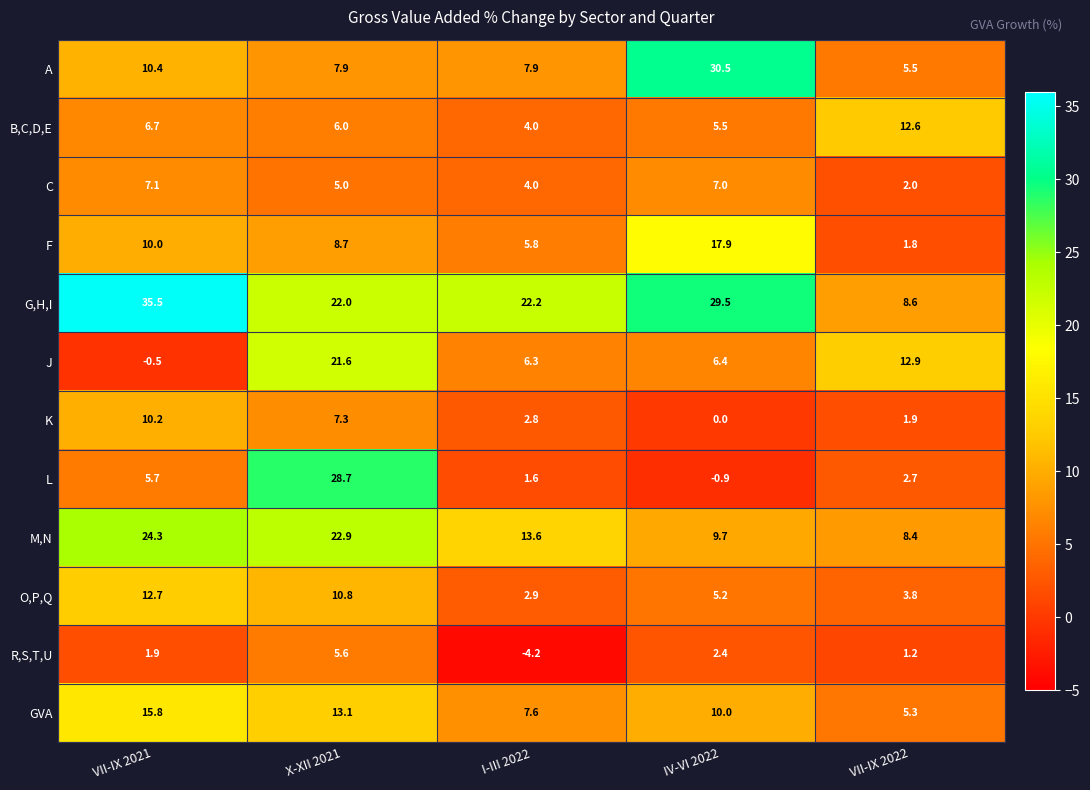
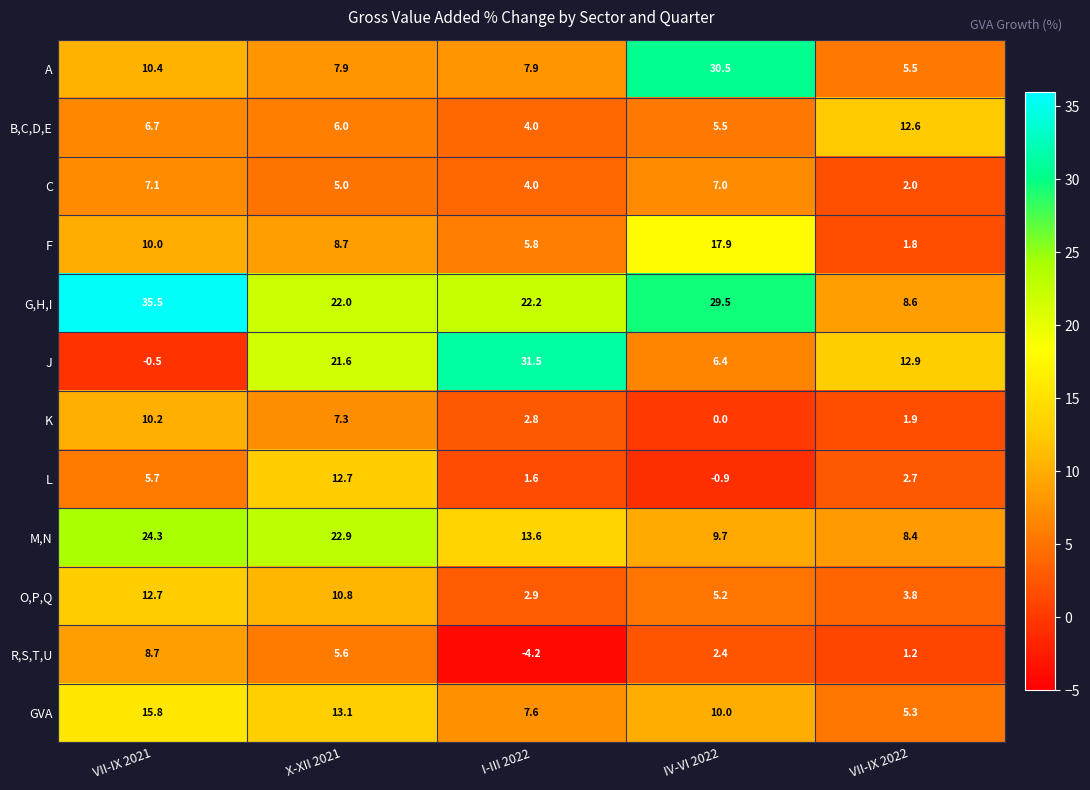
  {
    "A": {
      "VII-IX 2021": 10.4,
      "X-XII 2021": 7.9,
      "I-III 2022": 7.9,
      "IV-VI 2022": 30.5,
      "VII-IX 2022": 5.5
    },
    "B,C,D,E": {
      "VII-IX 2021": 6.7,
      "X-XII 2021": 6.0,
      "I-III 2022": 4.0,
      "IV-VI 2022": 5.5,
      "VII-IX 2022": 12.6
    },
    "C": {
      "VII-IX 2021": 7.1,
      "X-XII 2021": 5.0,
      "I-III 2022": 4.0,
      "IV-VI 2022": 7.0,
      "VII-IX 2022": 2.0
    },
    "F": {
      "VII-IX 2021": 10.0,
      "X-XII 2021": 8.7,
      "I-III 2022": 5.8,
      "IV-VI 2022": 17.9,
      "VII-IX 2022": 1.8
    },
    "G,H,I": {
      "VII-IX 2021": 35.5,
      "X-XII 2021": 22.0,
      "I-III 2022": 22.2,
      "IV-VI 2022": 29.5,
      "VII-IX 2022": 8.6
    },
    "J": {
      "VII-IX 2021": -0.5,
      "X-XII 2021": 21.6,
-     "I-III 2022": 6.3,
+     "I-III 2022": 31.5,
      "IV-VI 2022": 6.4,
      "VII-IX 2022": 12.9
    },
    "K": {
      "VII-IX 2021": 10.2,
      "X-XII 2021": 7.3,
      "I-III 2022": 2.8,
      "IV-VI 2022": 0.0,
      "VII-IX 2022": 1.9
    },
    "L": {
      "VII-IX 2021": 5.7,
-     "X-XII 2021": 28.7,
+     "X-XII 2021": 12.7,
      "I-III 2022": 1.6,
      "IV-VI 2022": -0.9,
      "VII-IX 2022": 2.7
    },
    "M,N": {
      "VII-IX 2021": 24.3,
      "X-XII 2021": 22.9,
      "I-III 2022": 13.6,
      "IV-VI 2022": 9.7,
      "VII-IX 2022": 8.4
    },
    "O,P,Q": {
      "VII-IX 2021": 12.7,
      "X-XII 2021": 10.8,
      "I-III 2022": 2.9,
      "IV-VI 2022": 5.2,
      "VII-IX 2022": 3.8
    },
    "R,S,T,U": {
-     "VII-IX 2021": 1.9,
+     "VII-IX 2021": 8.7,
      "X-XII 2021": 5.6,
      "I-III 2022": -4.2,
      "IV-VI 2022": 2.4,
      "VII-IX 2022": 1.2
    },
    "GVA": {
      "VII-IX 2021": 15.8,
      "X-XII 2021": 13.1,
      "I-III 2022": 7.6,
      "IV-VI 2022": 10.0,
      "VII-IX 2022": 5.3
    }
  }
